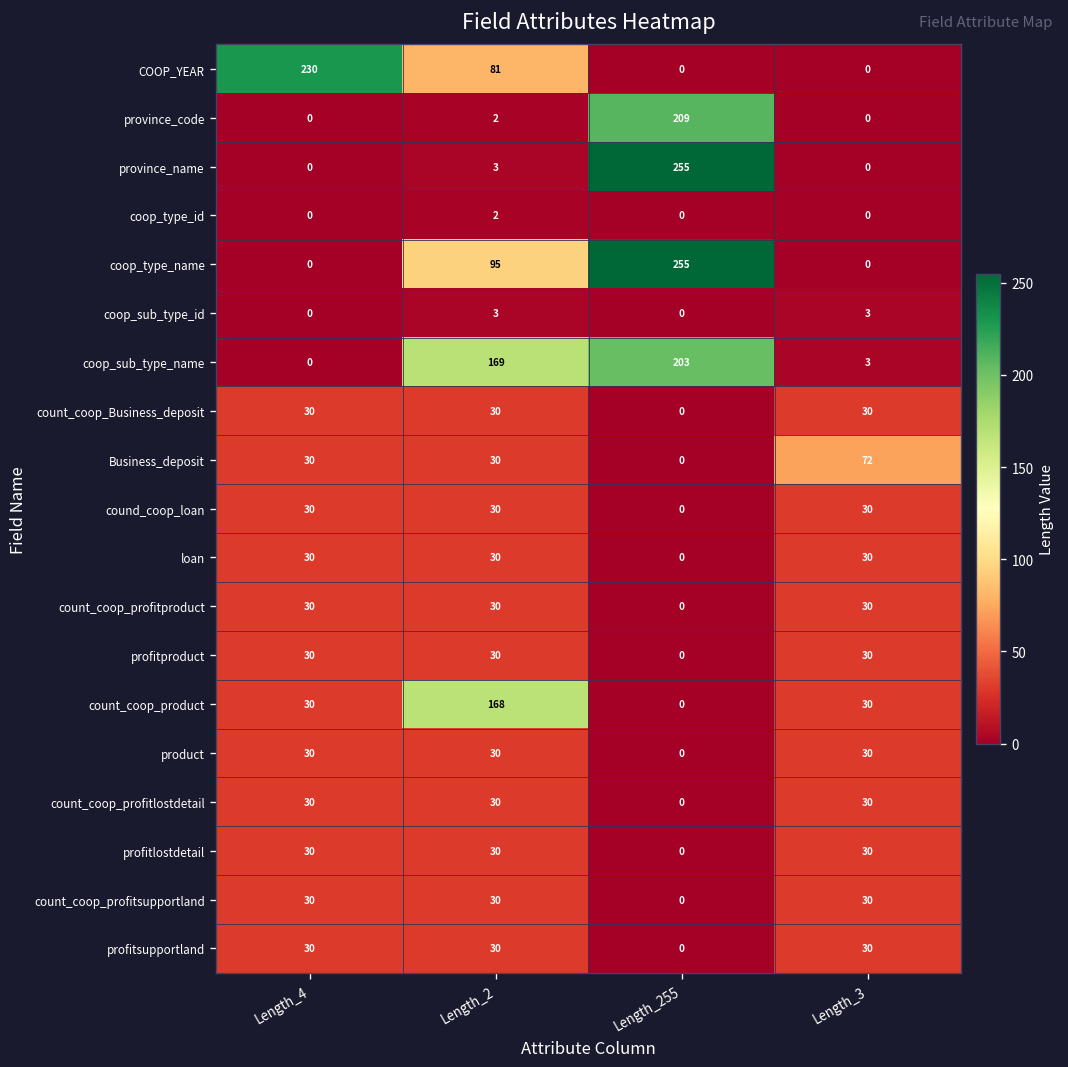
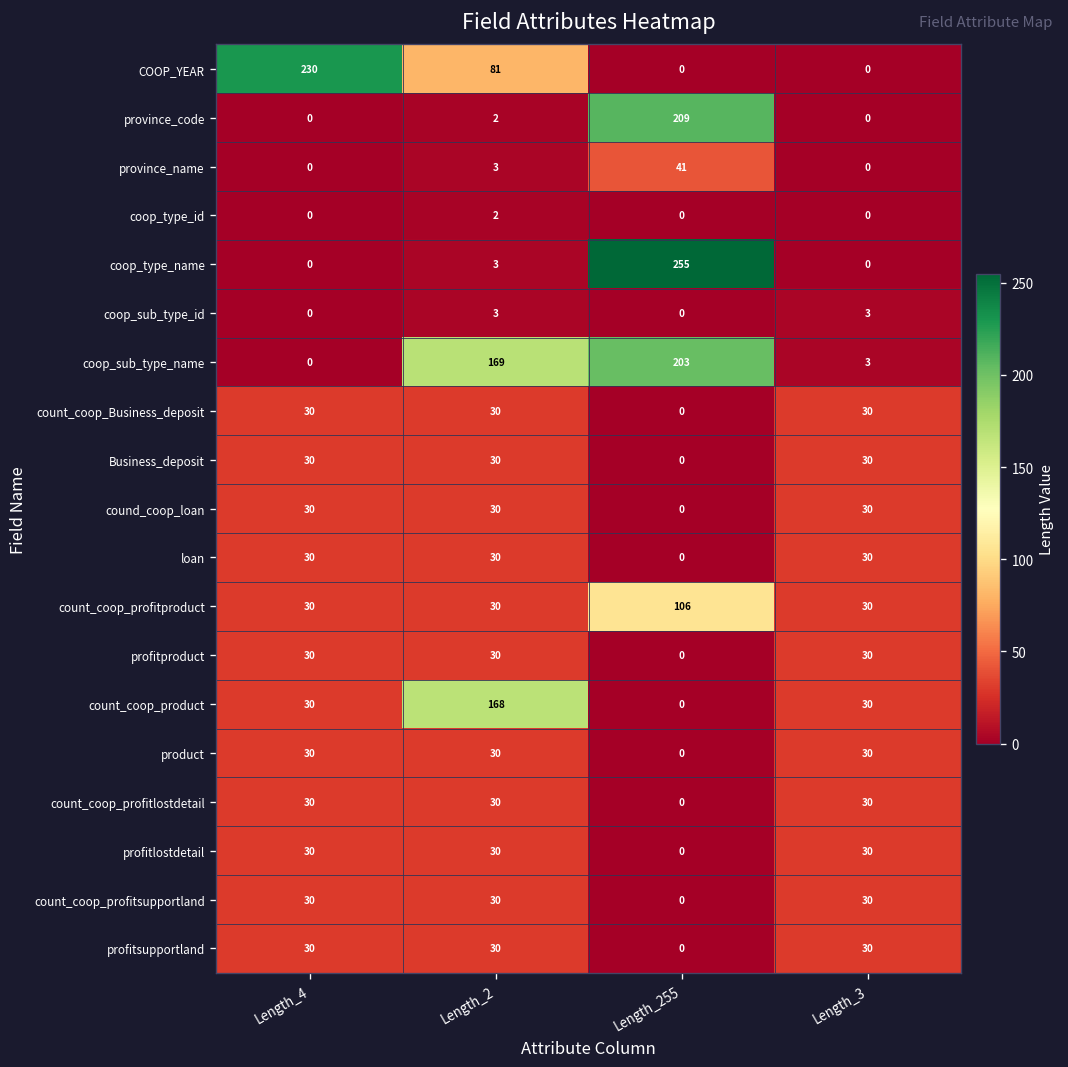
  {
    "COOP_YEAR": {
      "Length_4": 230,
      "Length_2": 81,
      "Length_255": 0,
      "Length_3": 0
    },
    "province_code": {
      "Length_4": 0,
      "Length_2": 2,
      "Length_255": 209,
      "Length_3": 0
    },
    "province_name": {
      "Length_4": 0,
      "Length_2": 3,
-     "Length_255": 255,
+     "Length_255": 41,
      "Length_3": 0
    },
    "coop_type_id": {
      "Length_4": 0,
      "Length_2": 2,
      "Length_255": 0,
      "Length_3": 0
    },
    "coop_type_name": {
      "Length_4": 0,
-     "Length_2": 95,
+     "Length_2": 3,
      "Length_255": 255,
      "Length_3": 0
    },
    "coop_sub_type_id": {
      "Length_4": 0,
      "Length_2": 3,
      "Length_255": 0,
      "Length_3": 3
    },
    "coop_sub_type_name": {
      "Length_4": 0,
      "Length_2": 169,
      "Length_255": 203,
      "Length_3": 3
    },
    "count_coop_Business_deposit": {
      "Length_4": 30,
      "Length_2": 30,
      "Length_255": 0,
      "Length_3": 30
    },
    "Business_deposit": {
      "Length_4": 30,
      "Length_2": 30,
      "Length_255": 0,
-     "Length_3": 72
+     "Length_3": 30
    },
    "cound_coop_loan": {
      "Length_4": 30,
      "Length_2": 30,
      "Length_255": 0,
      "Length_3": 30
    },
    "loan": {
      "Length_4": 30,
      "Length_2": 30,
      "Length_255": 0,
      "Length_3": 30
    },
    "count_coop_profitproduct": {
      "Length_4": 30,
      "Length_2": 30,
-     "Length_255": 0,
+     "Length_255": 106,
      "Length_3": 30
    },
    "profitproduct": {
      "Length_4": 30,
      "Length_2": 30,
      "Length_255": 0,
      "Length_3": 30
    },
    "count_coop_product": {
      "Length_4": 30,
      "Length_2": 168,
      "Length_255": 0,
      "Length_3": 30
    },
    "product": {
      "Length_4": 30,
      "Length_2": 30,
      "Length_255": 0,
      "Length_3": 30
    },
    "count_coop_profitlostdetail": {
      "Length_4": 30,
      "Length_2": 30,
      "Length_255": 0,
      "Length_3": 30
    },
    "profitlostdetail": {
      "Length_4": 30,
      "Length_2": 30,
      "Length_255": 0,
      "Length_3": 30
    },
    "count_coop_profitsupportland": {
      "Length_4": 30,
      "Length_2": 30,
      "Length_255": 0,
      "Length_3": 30
    },
    "profitsupportland": {
      "Length_4": 30,
      "Length_2": 30,
      "Length_255": 0,
      "Length_3": 30
    }
  }
